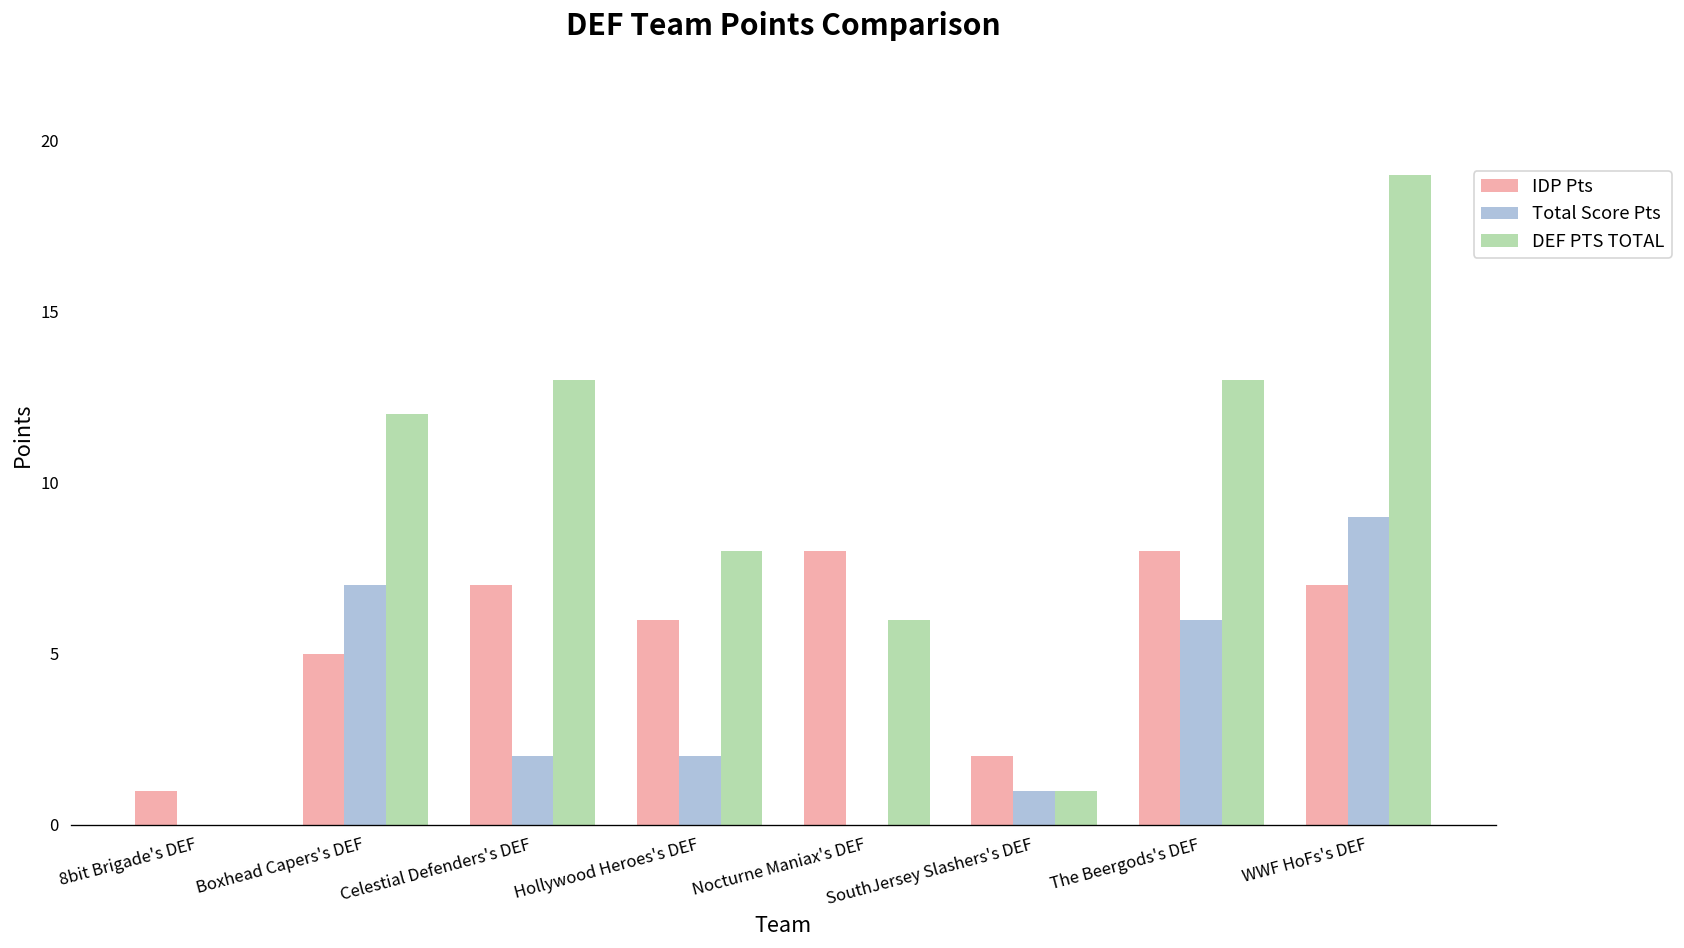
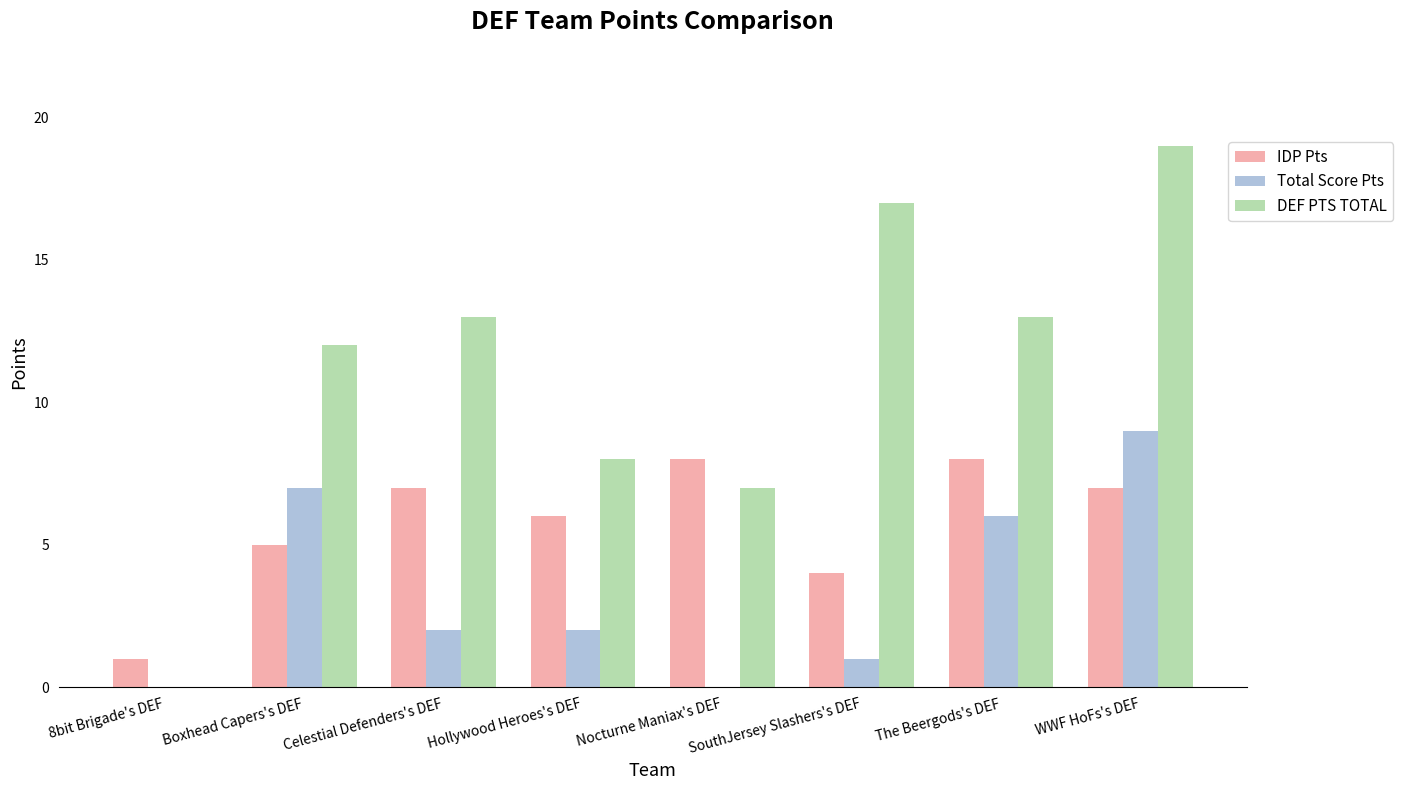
  {
    "IDP Pts": {
      "8bit Brigade's DEF": 1,
      "Boxhead Capers's DEF": 5,
      "Celestial Defenders's DEF": 7,
      "Hollywood Heroes's DEF": 6,
      "Nocturne Maniax's DEF": 8,
-     "SouthJersey Slashers's DEF": 2,
+     "SouthJersey Slashers's DEF": 4,
      "The Beergods's DEF": 8,
      "WWF HoFs's DEF": 7
    },
    "Total Score Pts": {
      "8bit Brigade's DEF": 0,
      "Boxhead Capers's DEF": 7,
      "Celestial Defenders's DEF": 2,
      "Hollywood Heroes's DEF": 2,
      "Nocturne Maniax's DEF": 0,
      "SouthJersey Slashers's DEF": 1,
      "The Beergods's DEF": 6,
      "WWF HoFs's DEF": 9
    },
    "DEF PTS TOTAL": {
      "8bit Brigade's DEF": 0,
      "Boxhead Capers's DEF": 12,
      "Celestial Defenders's DEF": 13,
      "Hollywood Heroes's DEF": 8,
-     "Nocturne Maniax's DEF": 6,
-     "SouthJersey Slashers's DEF": 1,
+     "Nocturne Maniax's DEF": 7,
+     "SouthJersey Slashers's DEF": 17,
      "The Beergods's DEF": 13,
      "WWF HoFs's DEF": 19
    }
  }
